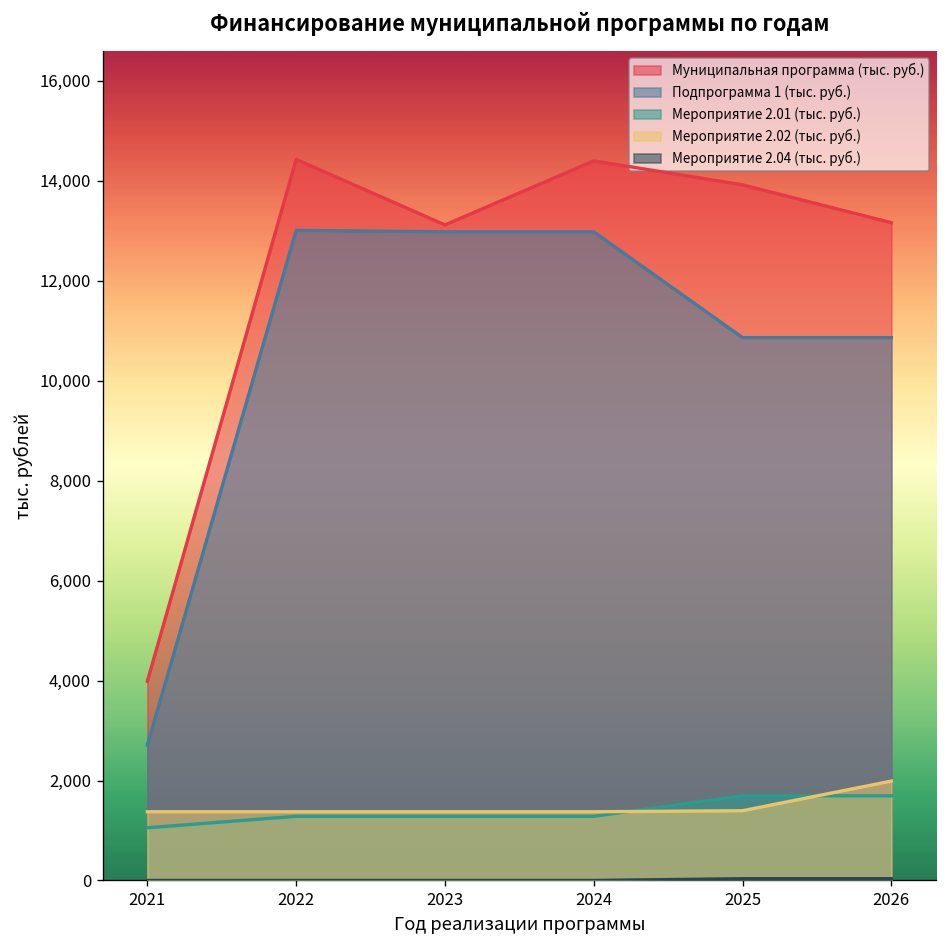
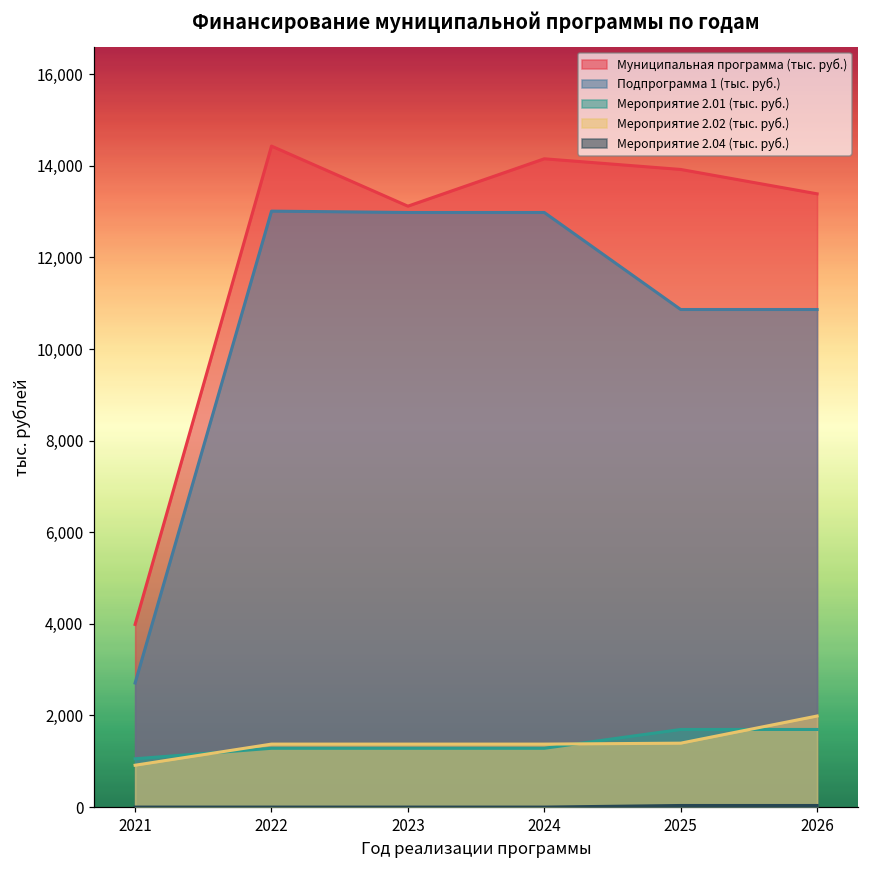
  {
    "Муниципальная программа (тыс. руб.)": {
      "2021": "4,000",
      "2022": "14,400",
      "2023": "13,100",
-     "2024": "14,400",
+     "2024": "14,200",
      "2025": "13,900",
-     "2026": "13,200"
+     "2026": "13,400"
    },
    "Мероприятие 2.02 (тыс. руб.)": {
-     "2021": "1,400",
+     "2021": "900",
      "2022": "1,400",
      "2023": "1,400",
      "2024": "1,400",
      "2025": "1,400",
      "2026": "2,000"
    },
    "Мероприятие 2.04 (тыс. руб.)": {
      "2021": "0",
      "2022": "0",
      "2023": "0",
      "2024": "0",
      "2025": "0",
      "2026": "0"
    }
  }
